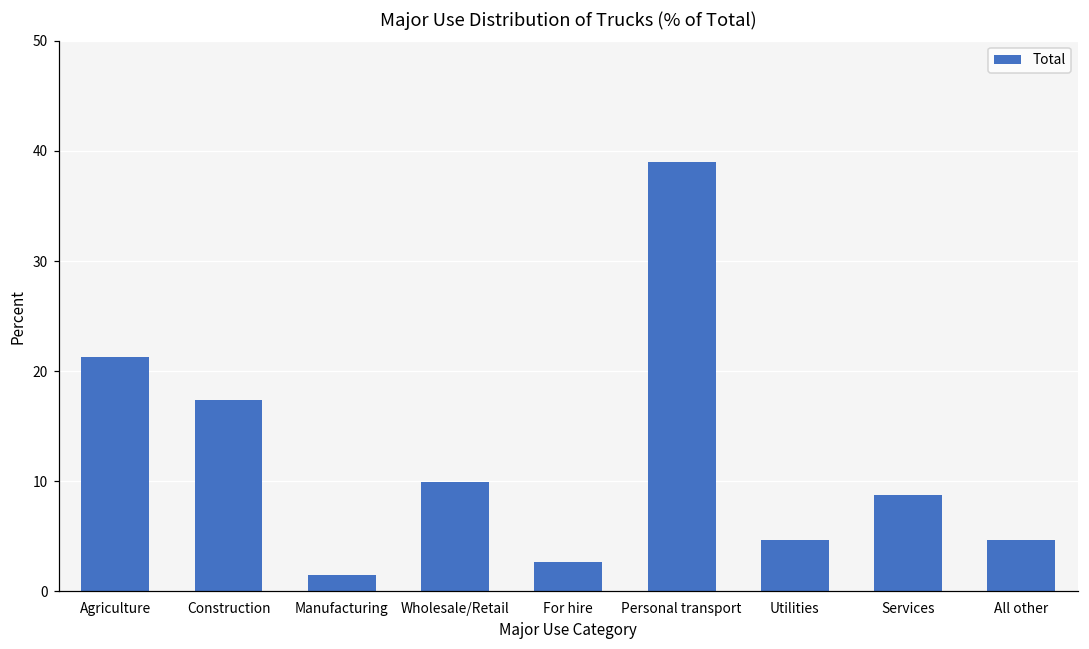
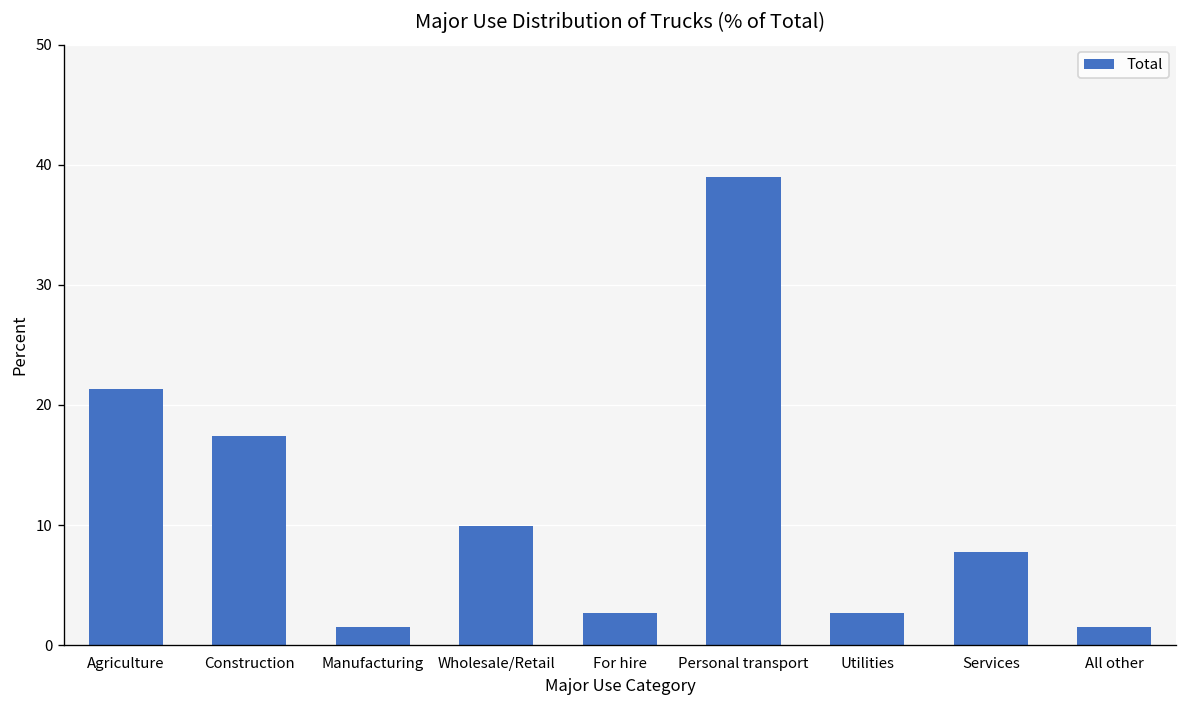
  {
    "Agriculture": 21.3,
    "Construction": 17.4,
    "Manufacturing": 1.5,
    "Wholesale/Retail": 9.9,
    "For hire": 2.7,
    "Personal transport": 39.0,
-   "Utilities": 4.7,
-   "Services": 8.8,
-   "All other": 4.7
+   "Utilities": 2.7,
+   "Services": 7.8,
+   "All other": 1.5
  }
